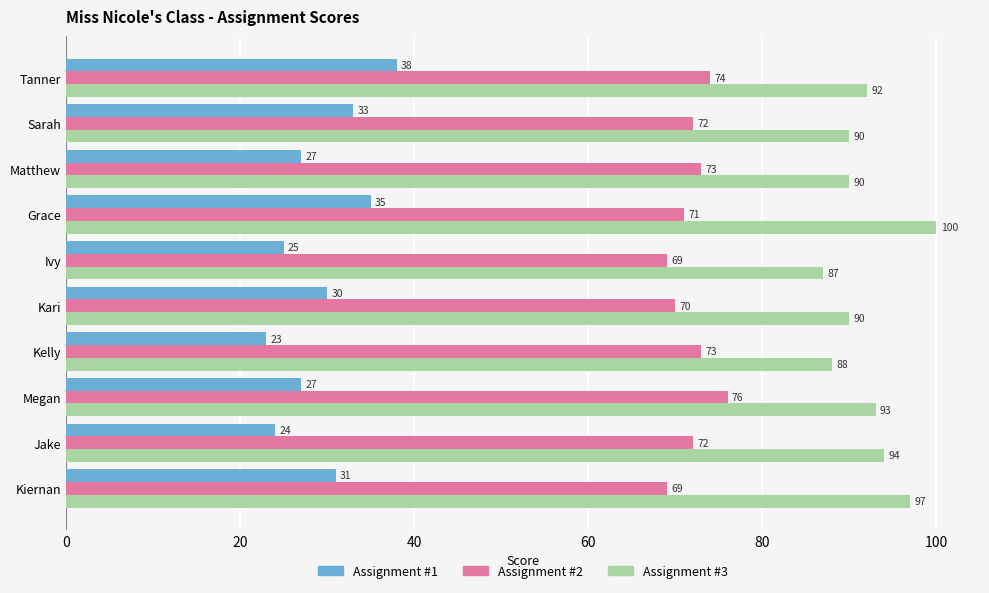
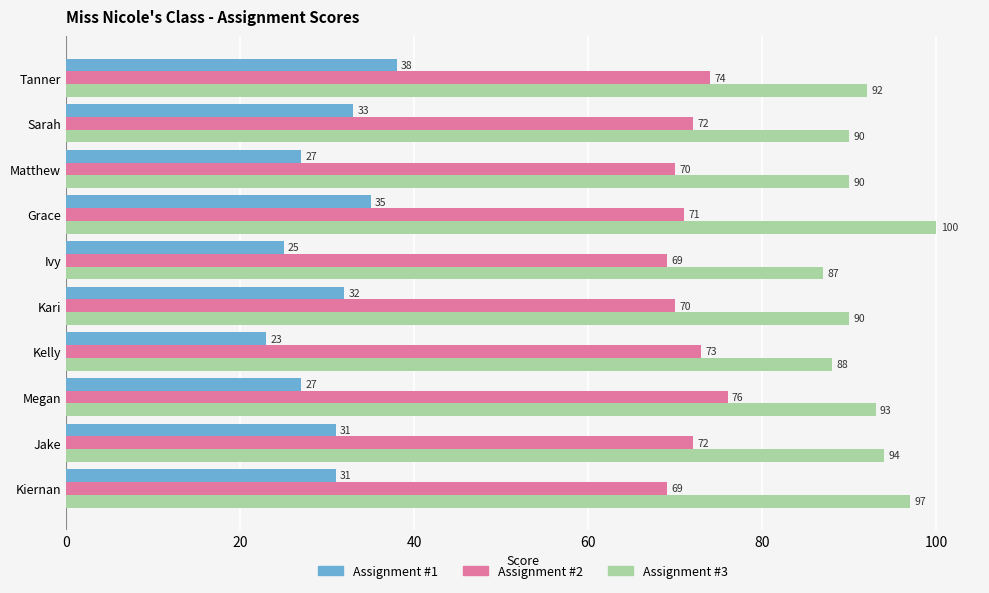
  {
    "Assignment #1": {
      "Tanner": 38,
      "Sarah": 33,
      "Matthew": 27,
      "Grace": 35,
      "Ivy": 25,
-     "Kari": 30,
+     "Kari": 32,
      "Kelly": 23,
      "Megan": 27,
-     "Jake": 24,
+     "Jake": 31,
      "Kiernan": 31
    },
    "Assignment #2": {
      "Tanner": 74,
      "Sarah": 72,
-     "Matthew": 73,
+     "Matthew": 70,
      "Grace": 71,
      "Ivy": 69,
      "Kari": 70,
      "Kelly": 73,
      "Megan": 76,
      "Jake": 72,
      "Kiernan": 69
    },
    "Assignment #3": {
      "Tanner": 92,
      "Sarah": 90,
      "Matthew": 90,
      "Grace": 100,
      "Ivy": 87,
      "Kari": 90,
      "Kelly": 88,
      "Megan": 93,
      "Jake": 94,
      "Kiernan": 97
    }
  }
